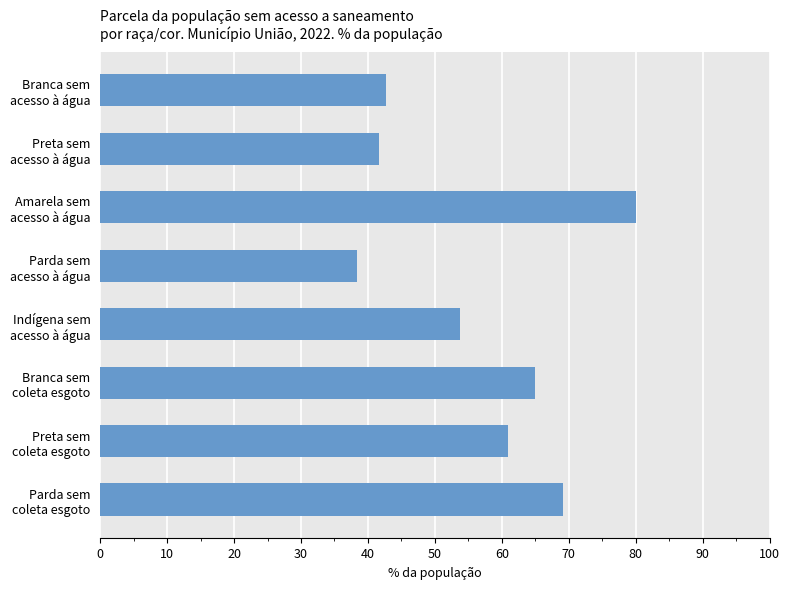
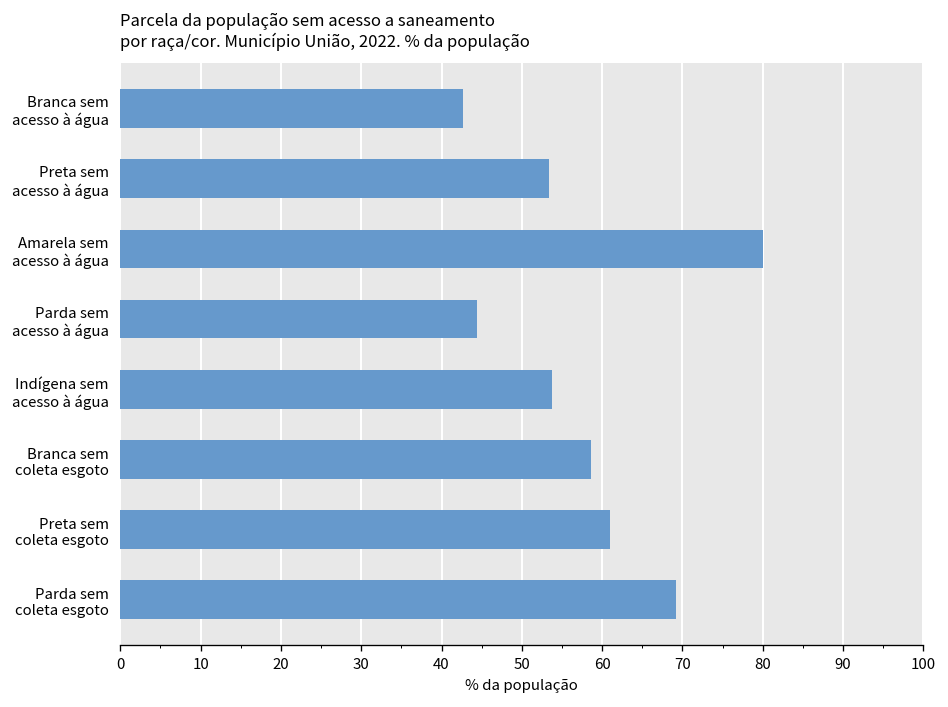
  {
    "Branca sem acesso à água": 43,
-   "Preta sem acesso à água": 42,
+   "Preta sem acesso à água": 53,
    "Amarela sem acesso à água": 80,
-   "Parda sem acesso à água": 38,
+   "Parda sem acesso à água": 44,
    "Indígena sem acesso à água": 54,
-   "Branca sem coleta esgoto": 65,
+   "Branca sem coleta esgoto": 59,
    "Preta sem coleta esgoto": 61,
    "Parda sem coleta esgoto": 69
  }
